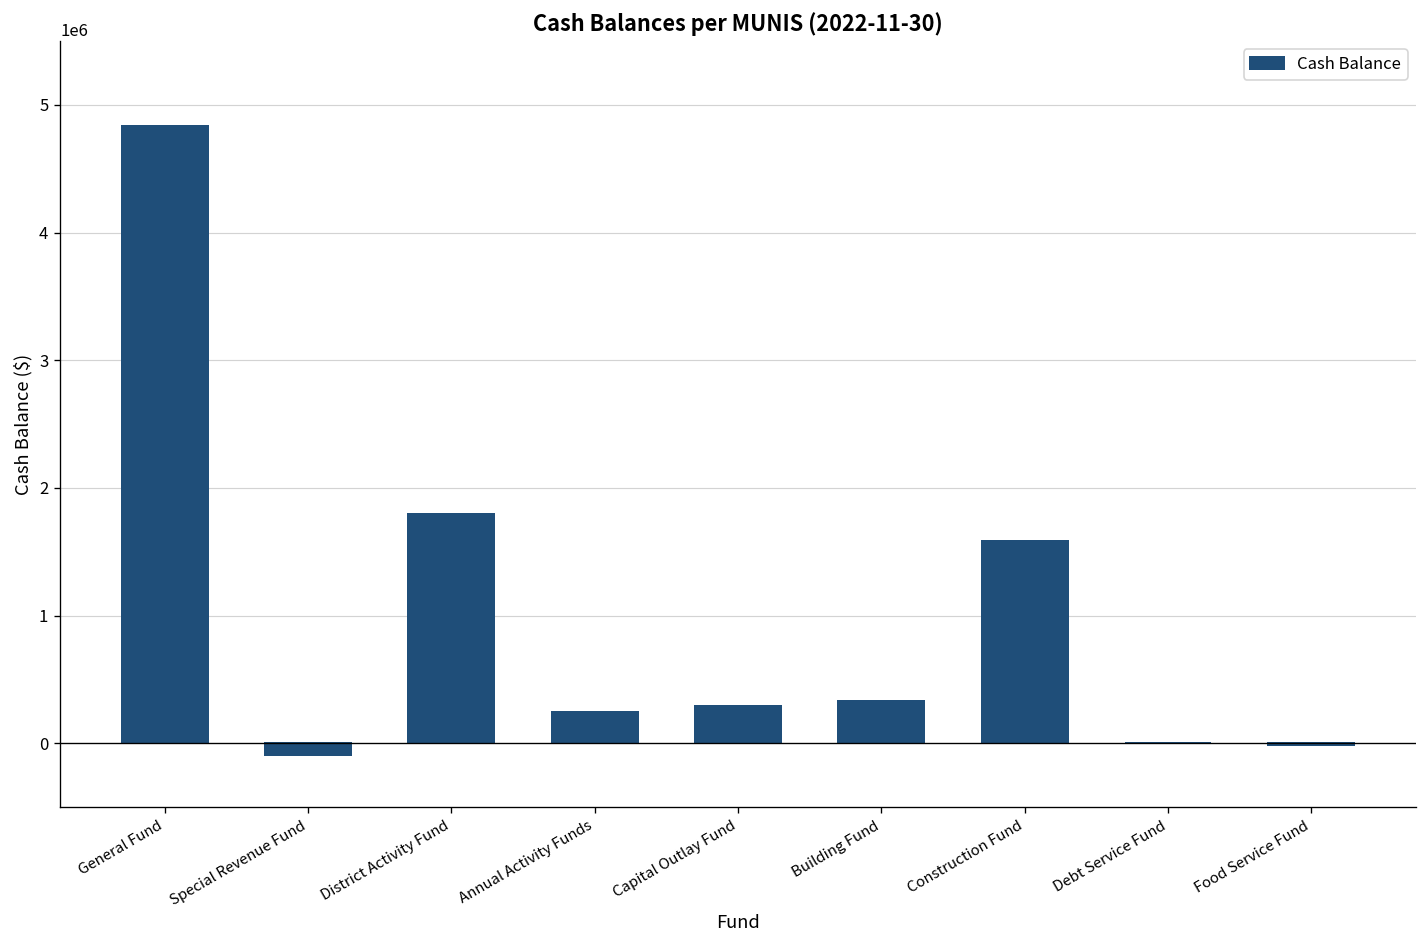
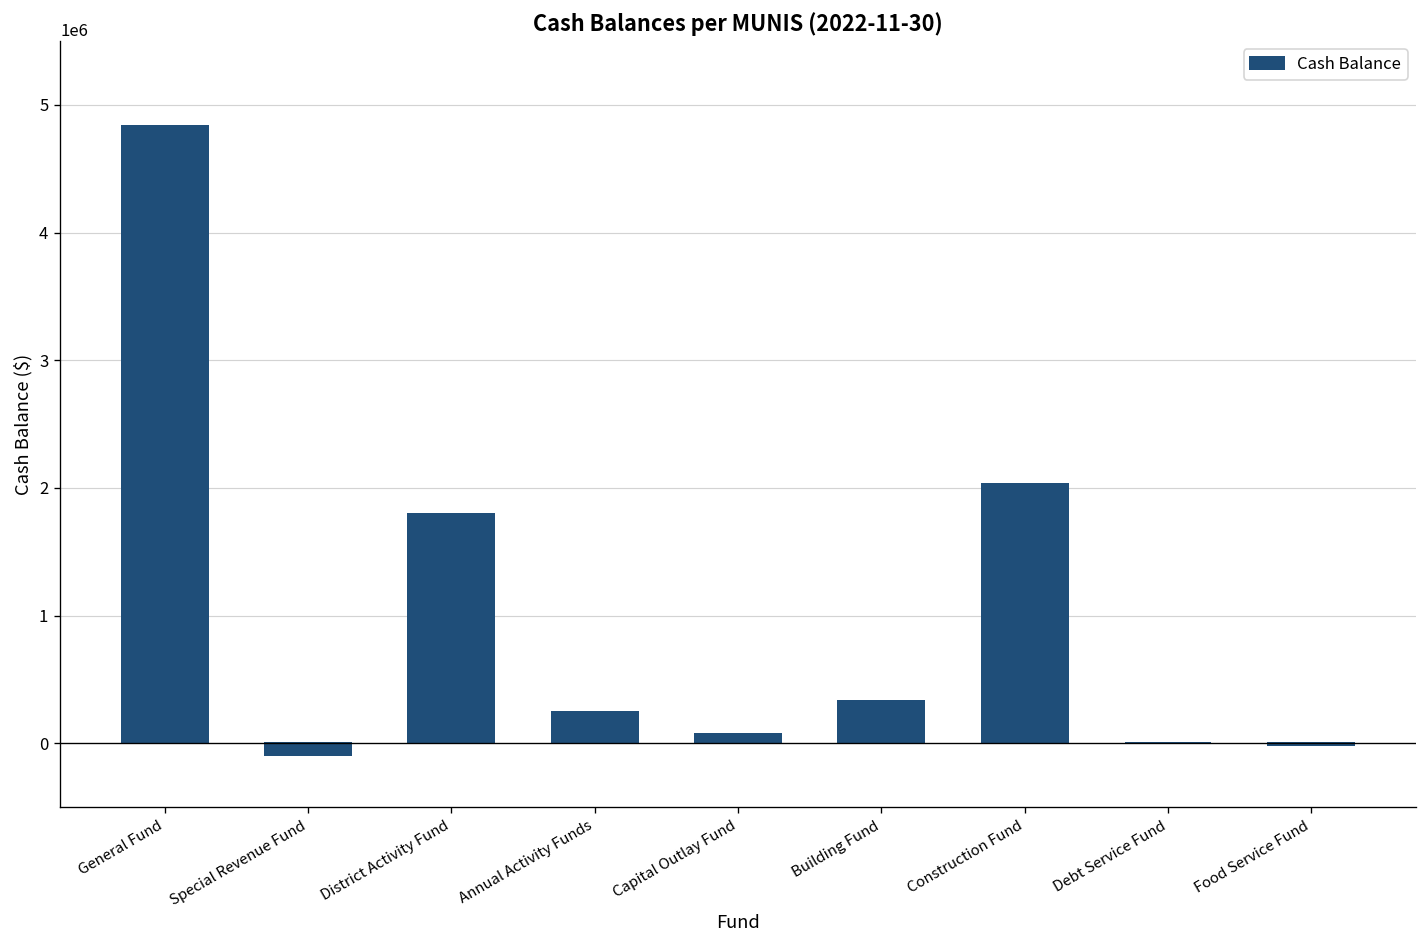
  {
    "General Fund": 4840000,
    "Special Revenue Fund": -90000,
    "District Activity Fund": 1800000,
    "Annual Activity Funds": 240000,
-   "Capital Outlay Fund": 290000,
+   "Capital Outlay Fund": 70000,
    "Building Fund": 330000,
-   "Construction Fund": 1580000,
+   "Construction Fund": 2030000,
    "Debt Service Fund": 0
  }
